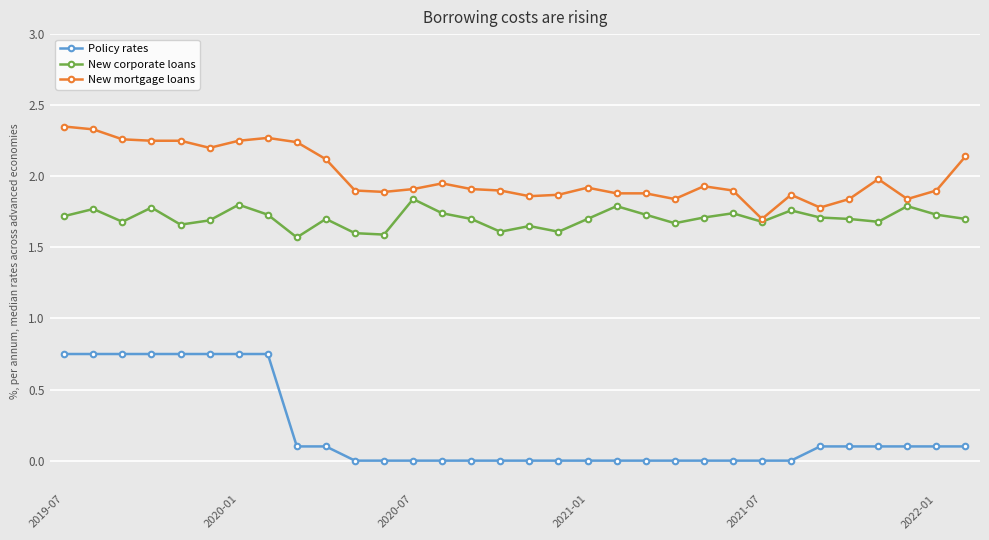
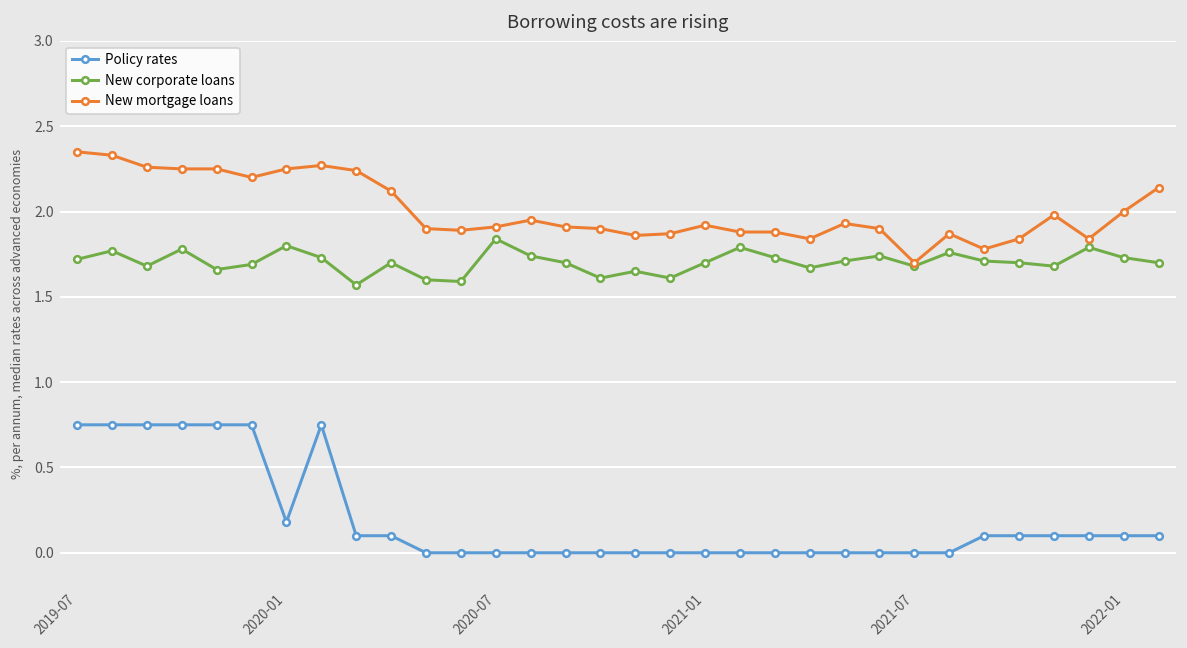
  {
    "Policy rates": {
      "2019-07": 0.75,
-     "2020-01": 0.75,
+     "2020-01": 0.18,
      "2020-07": 0.00,
      "2021-01": 0.00,
      "2021-07": 0.00,
      "2022-01": 0.10
    },
    "New corporate loans": {
      "2019-07": 1.72,
      "2020-01": 1.80,
      "2020-07": 1.84,
      "2021-01": 1.70,
      "2021-07": 1.68,
      "2022-01": 1.73
    },
    "New mortgage loans": {
      "2019-07": 2.35,
      "2020-01": 2.25,
      "2020-07": 1.9,
      "2021-01": 1.92,
      "2021-07": 1.7,
-     "2022-01": 1.9
+     "2022-01": 2.0
    }
  }
